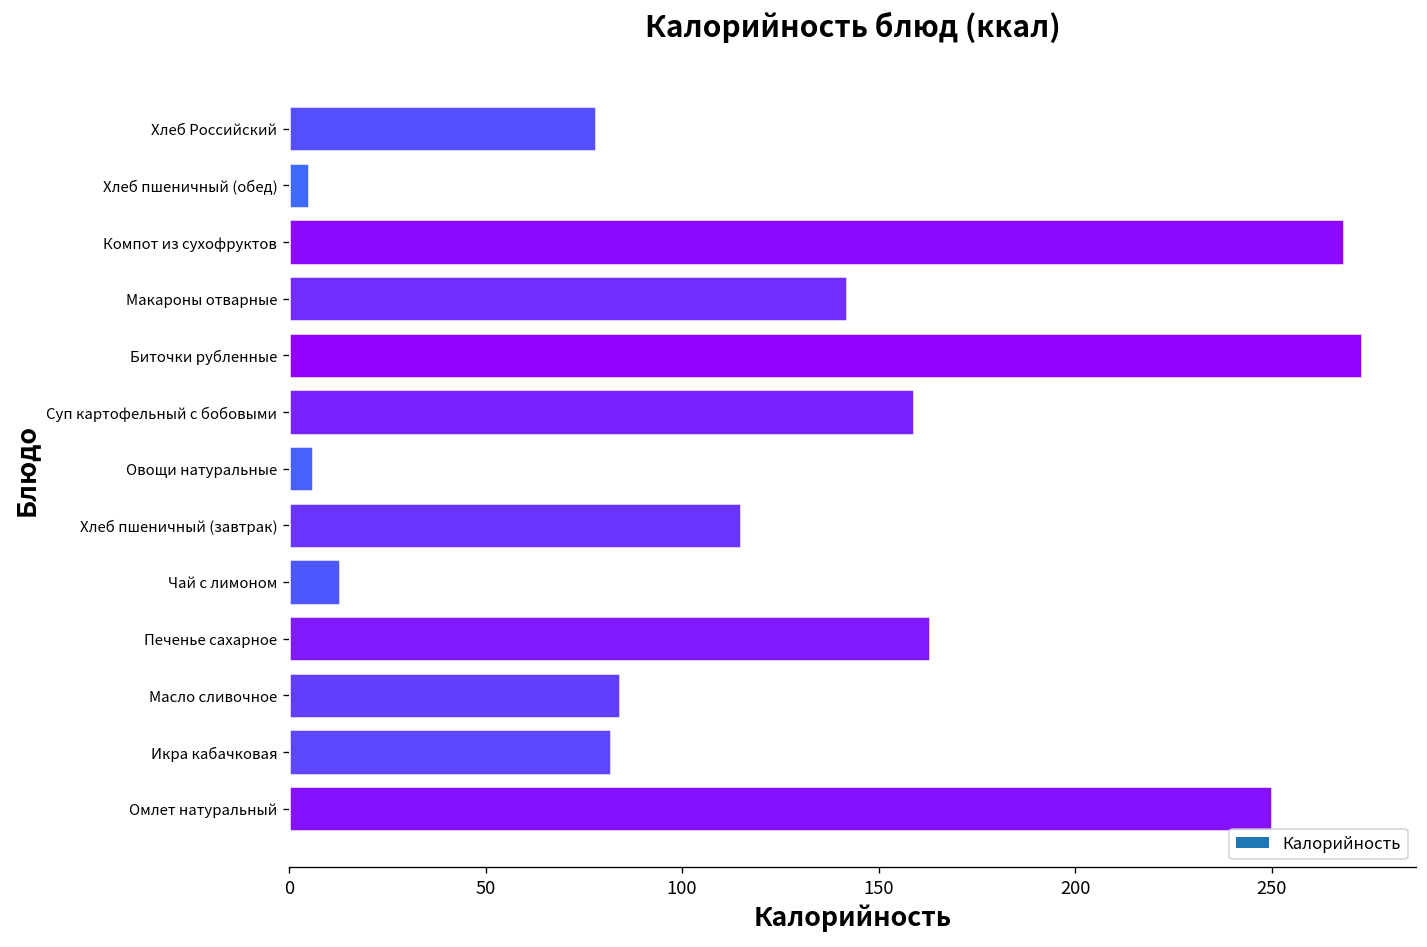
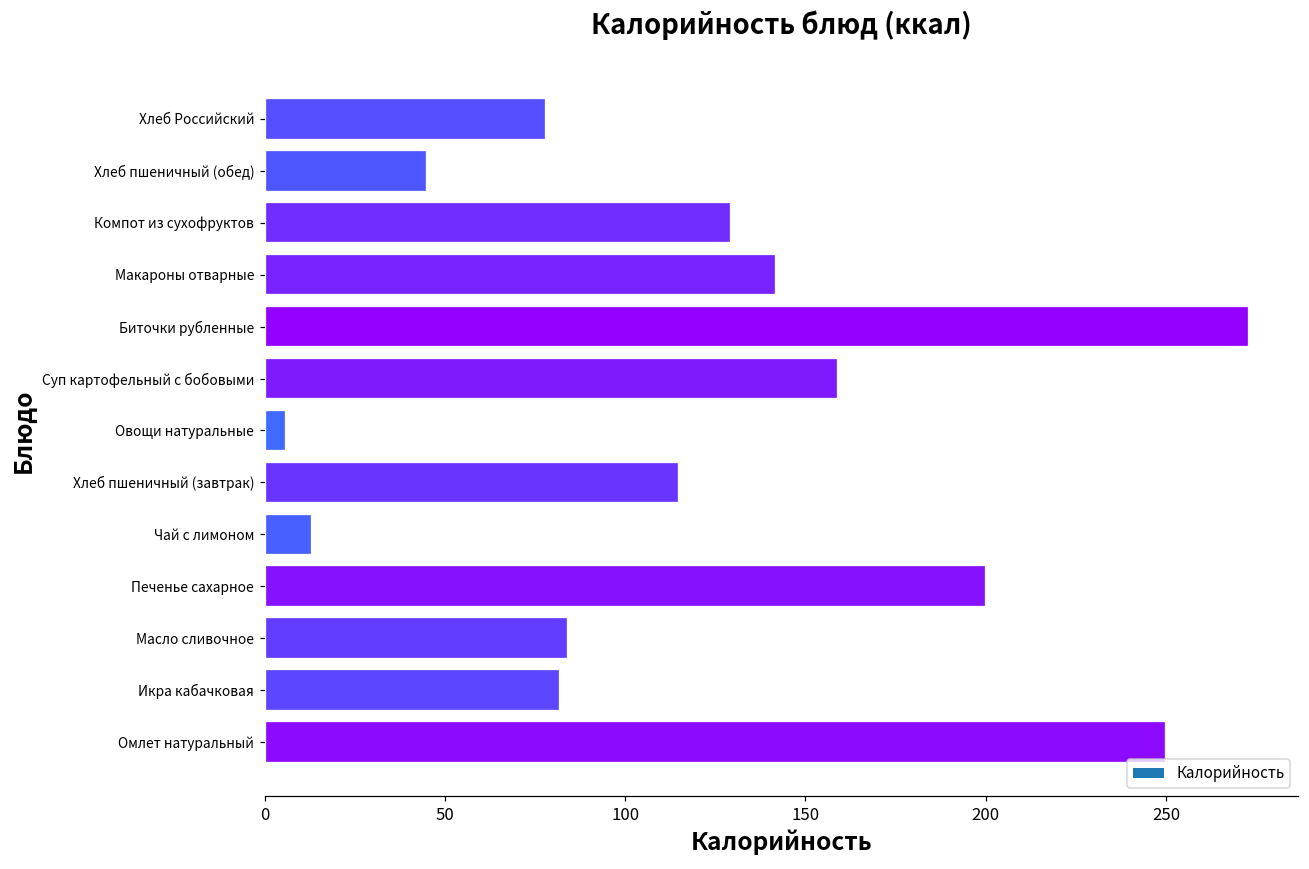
  {
    "Хлеб Российский": 78,
-   "Хлеб пшеничный (обед)": 5,
-   "Компот из сухофруктов": 268,
+   "Хлеб пшеничный (обед)": 45,
+   "Компот из сухофруктов": 129,
    "Макароны отварные": 142,
    "Биточки рубленные": 273,
    "Суп картофельный с бобовыми": 159,
    "Овощи натуральные": 6,
    "Хлеб пшеничный (завтрак)": 115,
    "Чай с лимоном": 13,
-   "Печенье сахарное": 163,
+   "Печенье сахарное": 200,
    "Масло сливочное": 84,
    "Икра кабачковая": 82,
    "Омлет натуральный": 250
  }
